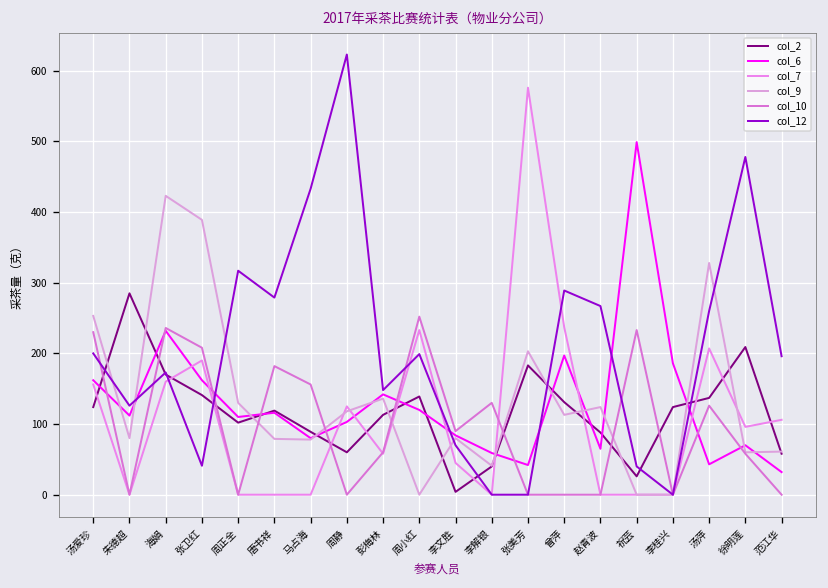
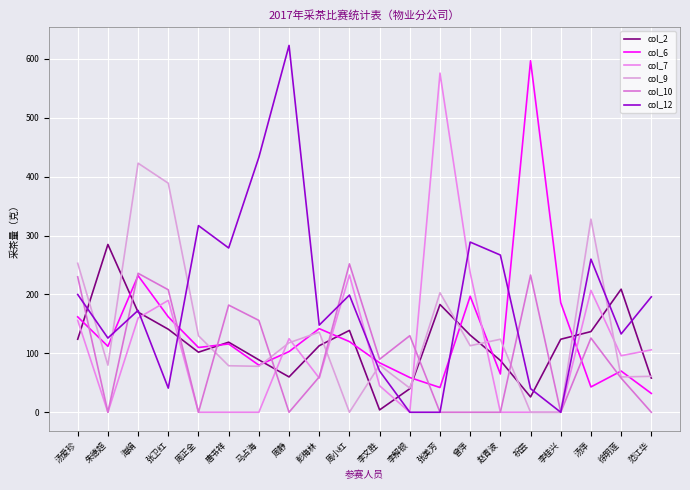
  {
    "col_2": {
      "汤爱珍": 120,
      "朱德超": 290,
      "张卫红": 140,
      "周正全": 100,
      "马占海": 90,
      "周静": 60,
      "彭梅林": 110,
      "周小红": 140,
      "李文胜": 0,
      "张美芳": 180,
      "曾萍": 130,
      "赵青波": 90,
      "祝芸": 30,
      "李桂兴": 120,
      "汤萍": 140,
      "徐明莲": 210
    },
    "col_6": {
      "汤爱珍": 160,
      "朱德超": 110,
      "张卫红": 160,
      "周正全": 110,
      "周静": 100,
      "彭梅林": 140,
      "周小红": 120,
      "李解银": 60,
      "张美芳": 40,
      "曾萍": 200,
      "赵青波": 70,
-     "祝芸": 500,
+     "祝芸": 600,
      "李桂兴": 190,
      "汤萍": 40,
      "徐明莲": 70,
      "范江华": 30
    },
    "col_12": {
      "汤爱珍": 200,
      "朱德超": 130,
      "张卫红": 40,
      "周正全": 320,
      "唐书祥": 280,
      "马占海": 430,
      "周静": 620,
      "彭梅林": 150,
      "周小红": 200,
      "李文胜": 70,
      "曾萍": 290,
      "赵青波": 270,
      "祝芸": 40,
      "汤萍": 260,
-     "徐明莲": 480,
+     "徐明莲": 130,
      "范江华": 200
    }
  }
